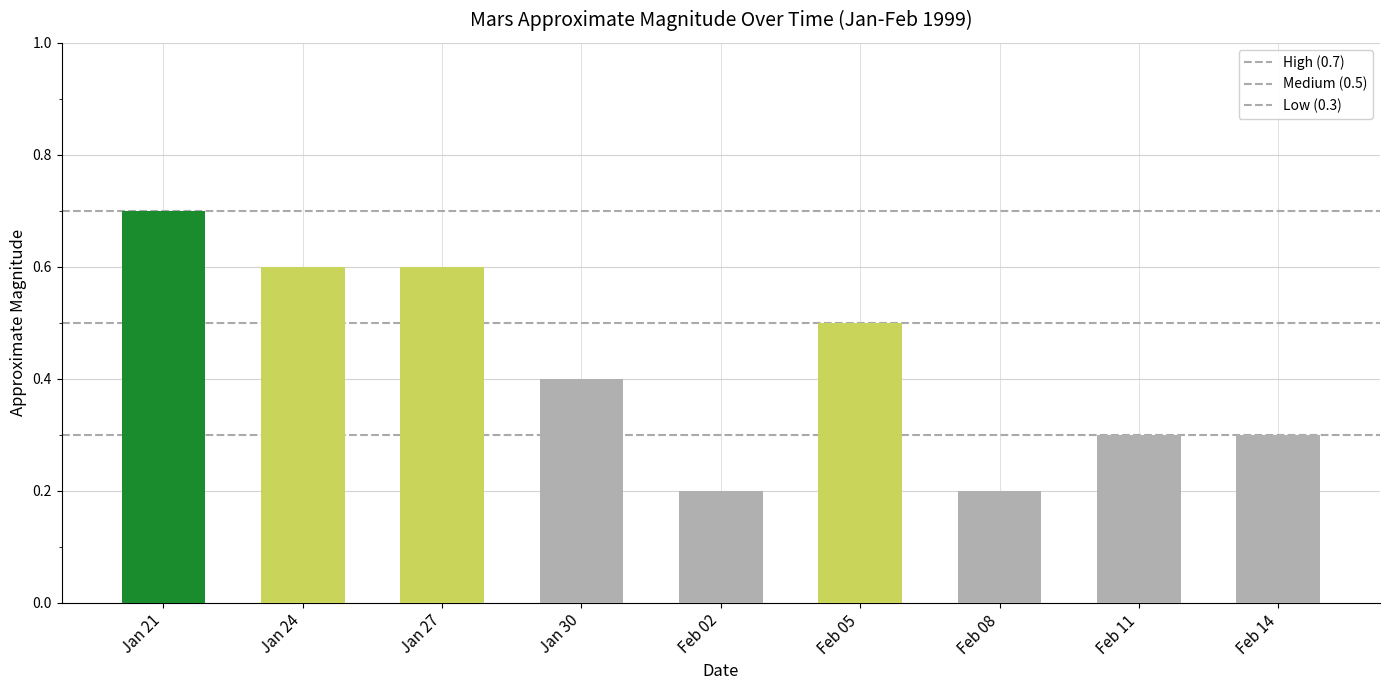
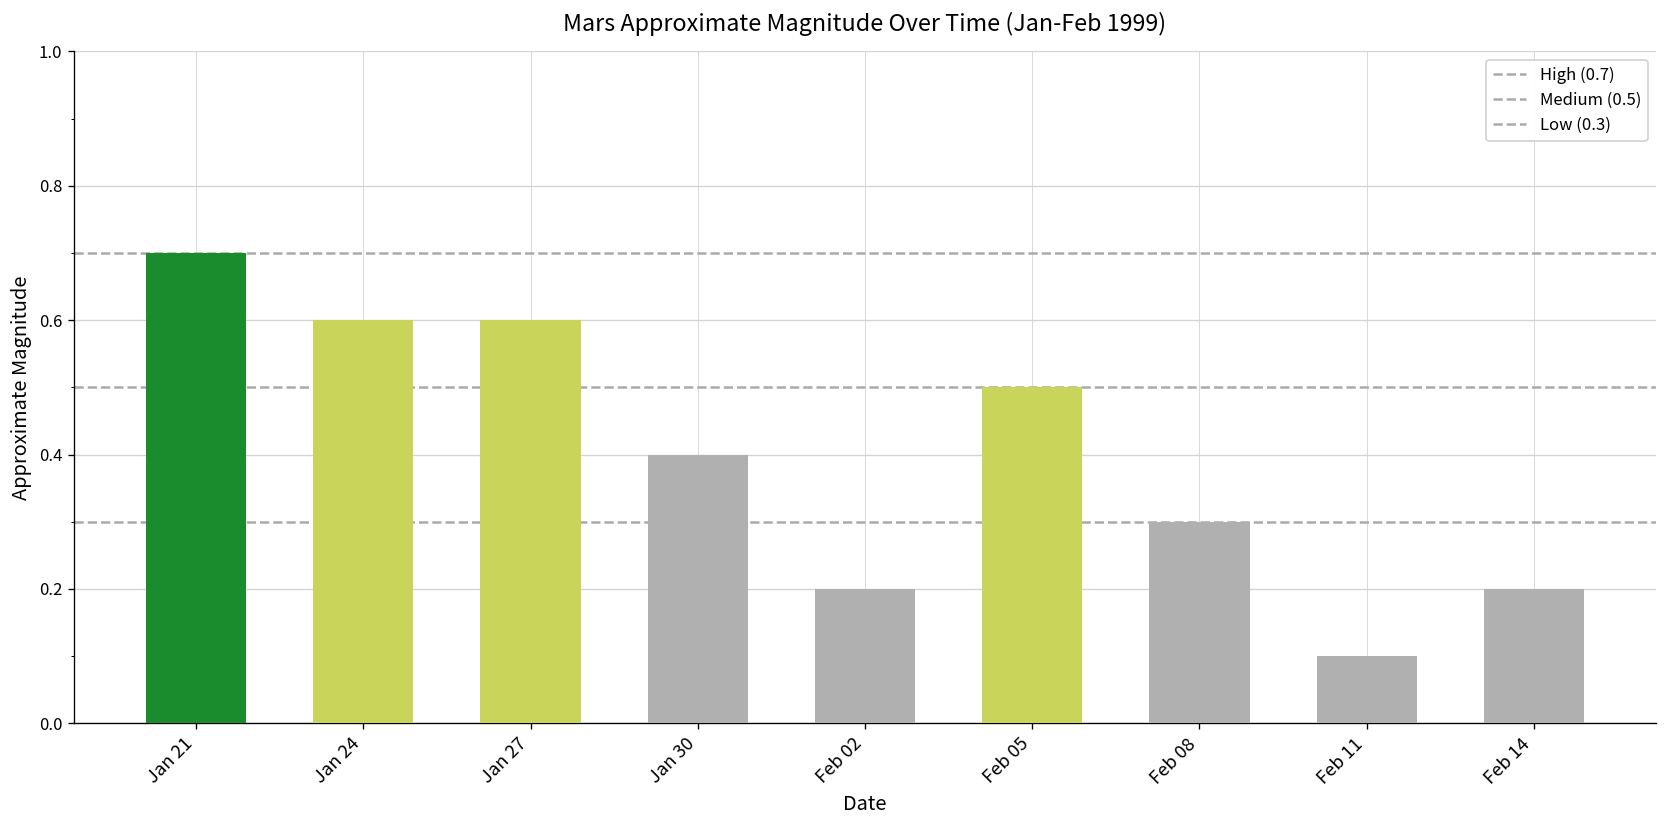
  {
    "Jan 21": 0.7,
    "Jan 24": 0.6,
    "Jan 27": 0.6,
    "Jan 30": 0.4,
    "Feb 02": 0.2,
    "Feb 05": 0.5,
-   "Feb 08": 0.2,
-   "Feb 11": 0.3,
-   "Feb 14": 0.3
+   "Feb 08": 0.3,
+   "Feb 11": 0.1,
+   "Feb 14": 0.2
  }
